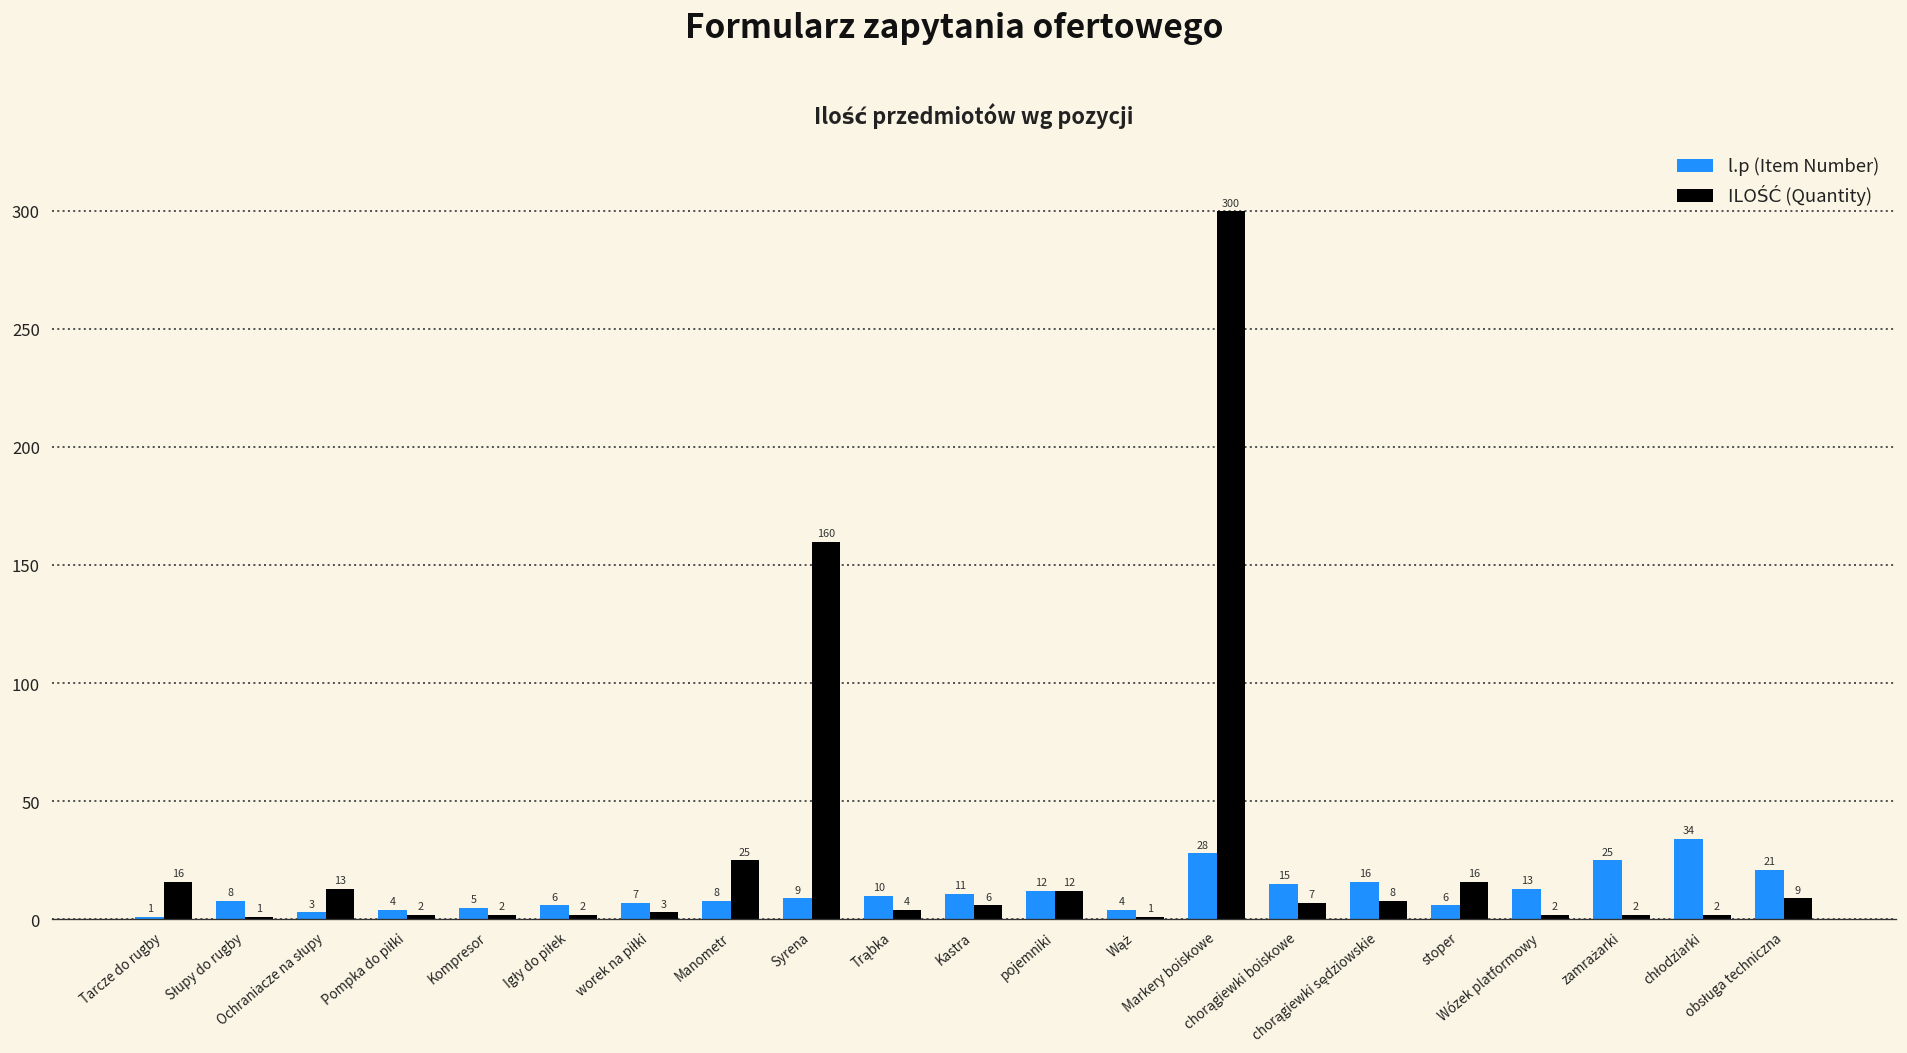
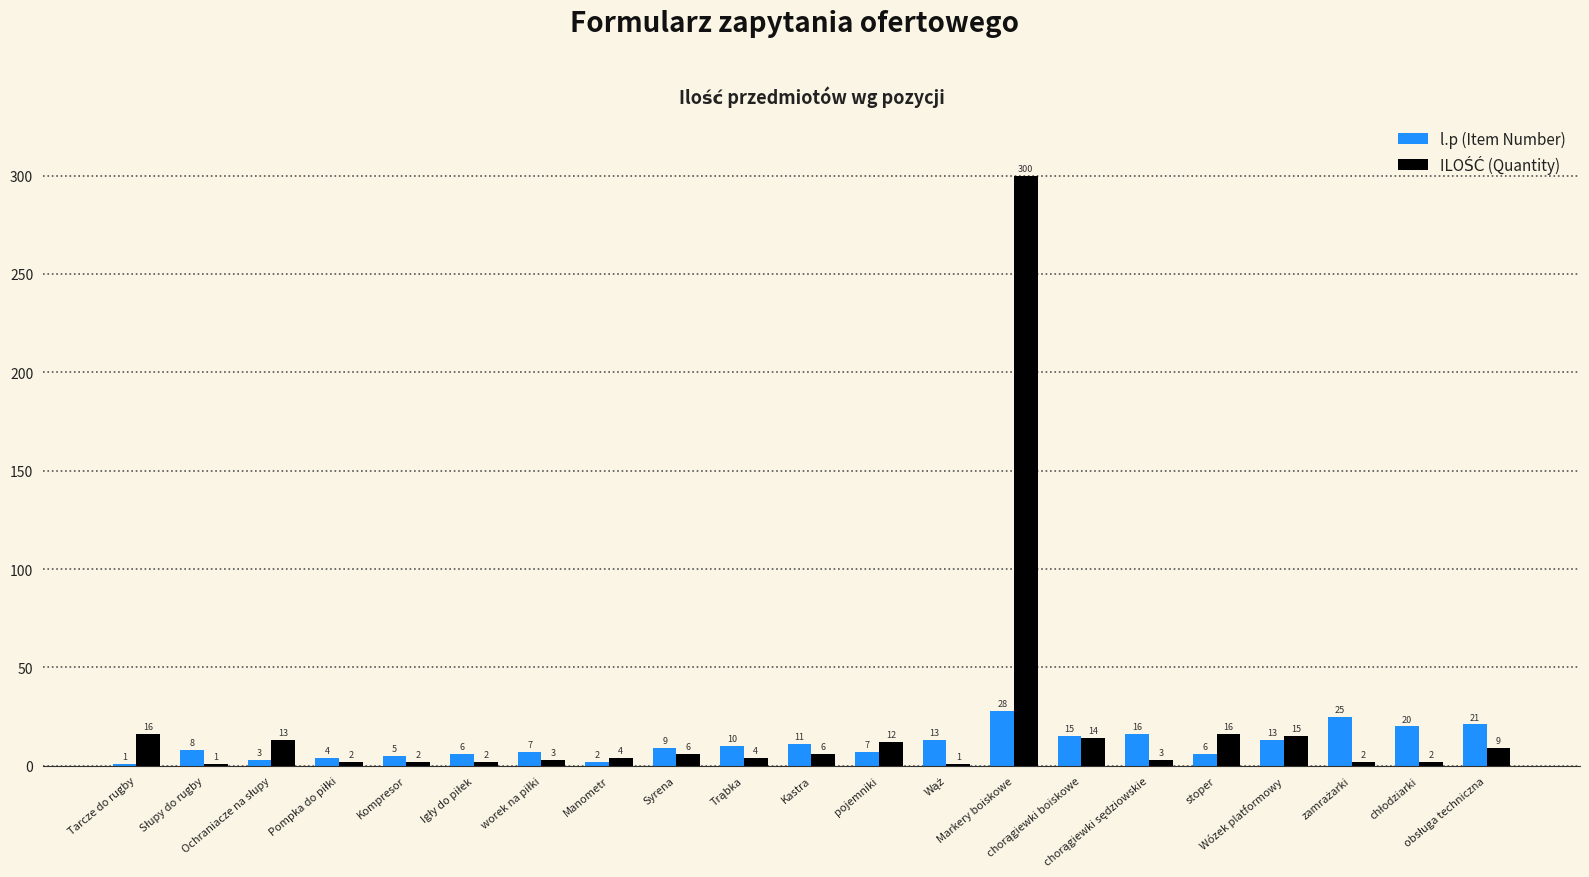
  {
    "l.p (Item Number)": {
      "Tarcze do rugby": 1,
      "Słupy do rugby": 8,
      "Ochraniacze na słupy": 3,
      "Pompka do piłki": 4,
      "Kompresor": 5,
      "Igły do piłek": 6,
      "worek na piłki": 7,
-     "Manometr": 8,
+     "Manometr": 2,
      "Syrena": 9,
      "Trąbka": 10,
      "Kastra": 11,
-     "pojemniki": 12,
-     "Wąż": 4,
+     "pojemniki": 7,
+     "Wąż": 13,
      "Markery boiskowe": 28,
      "chorągiewki boiskowe": 15,
      "chorągiewki sędziowskie": 16,
      "stoper": 6,
      "Wózek platformowy": 13,
      "zamrażarki": 25,
-     "chłodziarki": 34,
+     "chłodziarki": 20,
      "obsługa techniczna": 21
    },
    "ILOŚĆ (Quantity)": {
      "Tarcze do rugby": 16,
      "Słupy do rugby": 1,
      "Ochraniacze na słupy": 13,
      "Pompka do piłki": 2,
      "Kompresor": 2,
      "Igły do piłek": 2,
      "worek na piłki": 3,
-     "Manometr": 25,
-     "Syrena": 160,
+     "Manometr": 4,
+     "Syrena": 6,
      "Trąbka": 4,
      "Kastra": 6,
      "pojemniki": 12,
      "Wąż": 1,
      "Markery boiskowe": 300,
-     "chorągiewki boiskowe": 7,
-     "chorągiewki sędziowskie": 8,
+     "chorągiewki boiskowe": 14,
+     "chorągiewki sędziowskie": 3,
      "stoper": 16,
-     "Wózek platformowy": 2,
+     "Wózek platformowy": 15,
      "zamrażarki": 2,
      "chłodziarki": 2,
      "obsługa techniczna": 9
    }
  }
